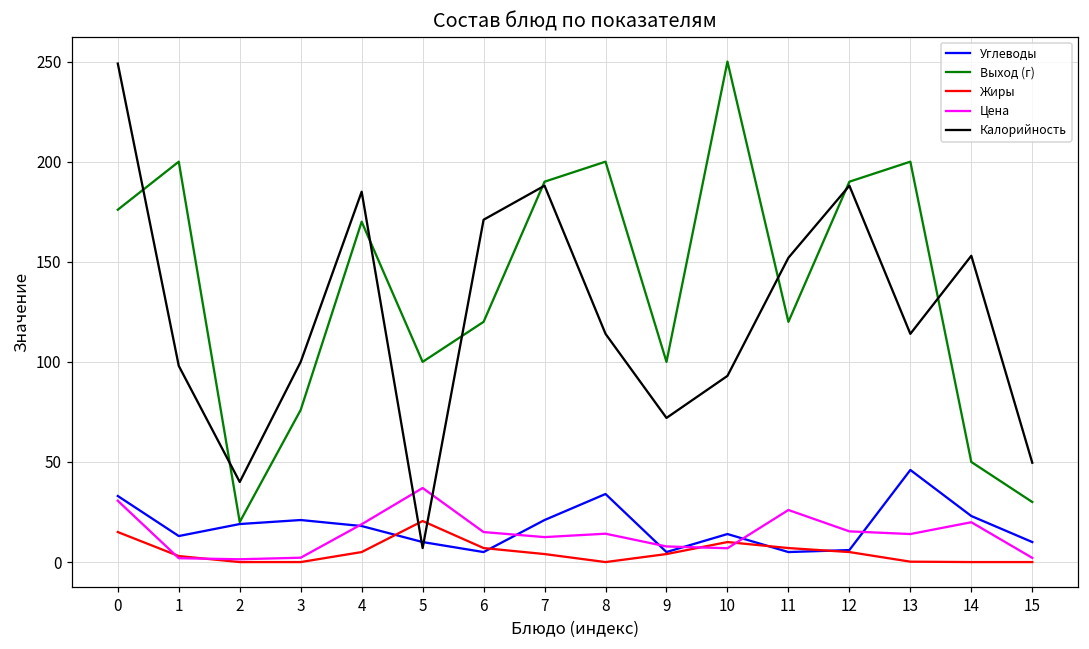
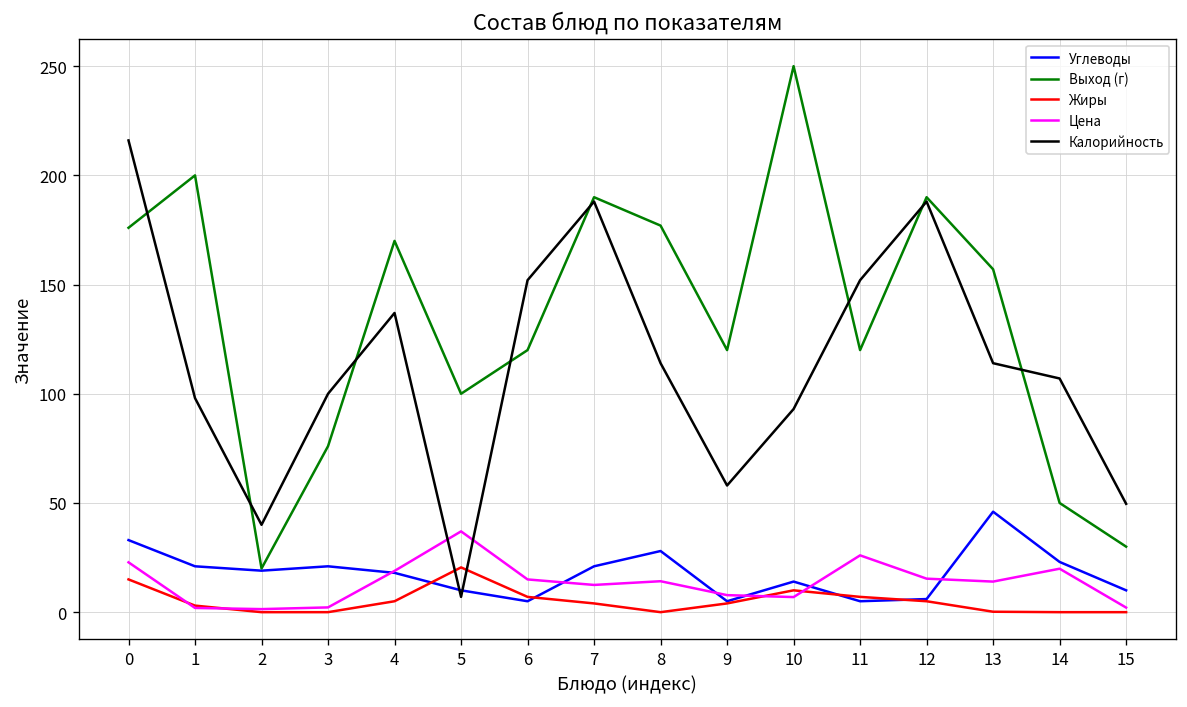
  {
    "Углеводы": {
      "0": 33,
-     "1": 13,
+     "1": 21,
      "3": 21,
      "5": 10,
      "6": 5,
      "7": 21,
-     "8": 34,
+     "8": 28,
      "10": 14,
      "11": 5,
      "13": 46,
      "14": 23,
      "15": 10
    },
    "Выход (г)": {
      "0": 176,
      "1": 200,
      "3": 76,
      "4": 170,
      "5": 100,
      "6": 120,
      "7": 190,
-     "8": 200,
-     "9": 100,
+     "8": 177,
+     "9": 120,
      "10": 250,
      "11": 120,
      "12": 190,
-     "13": 200,
+     "13": 157,
      "14": 50,
      "15": 30
    },
    "Жиры": {
      "0": 15,
      "2": 0,
      "3": 0,
      "4": 5,
      "5": 21,
      "6": 7,
      "7": 4,
      "8": 0,
      "10": 10,
      "11": 7,
      "13": 0,
      "14": 0,
      "15": 0
    },
    "Цена": {
-     "0": 31,
+     "0": 23,
      "2": 1,
      "3": 2,
      "5": 37,
      "6": 15,
      "7": 12,
      "8": 14,
      "9": 8,
      "10": 7,
      "11": 26,
      "12": 15,
      "13": 14,
      "14": 20,
      "15": 2
    },
    "Калорийность": {
-     "0": 249,
+     "0": 216,
      "1": 98,
      "2": 40,
      "3": 100,
-     "4": 185,
+     "4": 137,
      "5": 7,
-     "6": 171,
+     "6": 152,
      "7": 188,
      "8": 114,
-     "9": 72,
+     "9": 58,
      "10": 93,
      "11": 152,
      "12": 188,
      "13": 114,
-     "14": 153,
+     "14": 107,
      "15": 50
    }
  }
